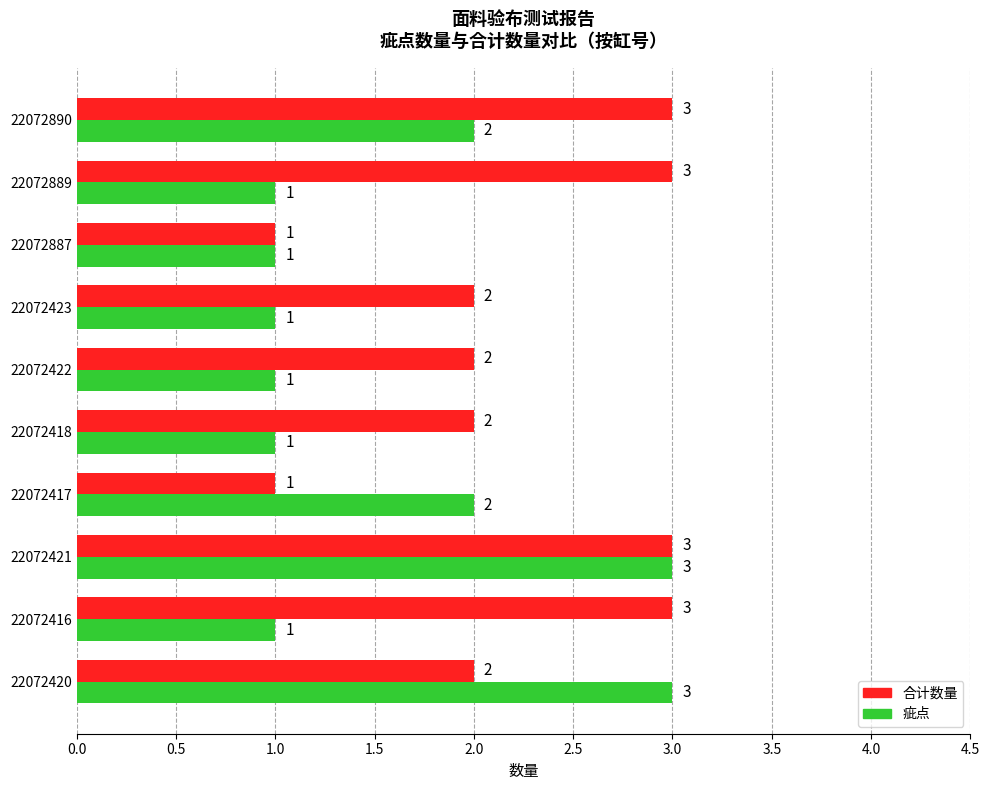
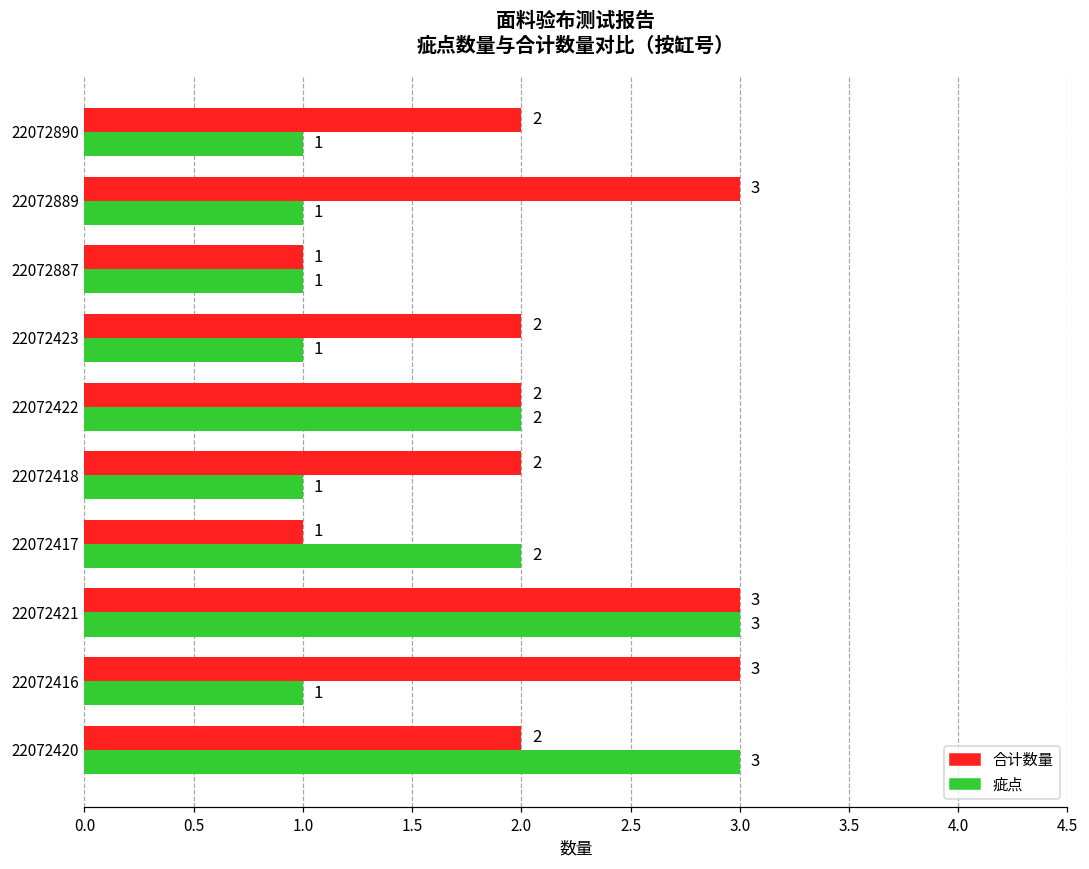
  {
    "合计数量": {
-     "22072890": 3,
+     "22072890": 2,
      "22072889": 3,
      "22072887": 1,
      "22072423": 2,
      "22072422": 2,
      "22072418": 2,
      "22072417": 1,
      "22072421": 3,
      "22072416": 3,
      "22072420": 2
    },
    "疵点": {
-     "22072890": 2,
+     "22072890": 1,
      "22072889": 1,
      "22072887": 1,
      "22072423": 1,
-     "22072422": 1,
+     "22072422": 2,
      "22072418": 1,
      "22072417": 2,
      "22072421": 3,
      "22072416": 1,
      "22072420": 3
    }
  }
